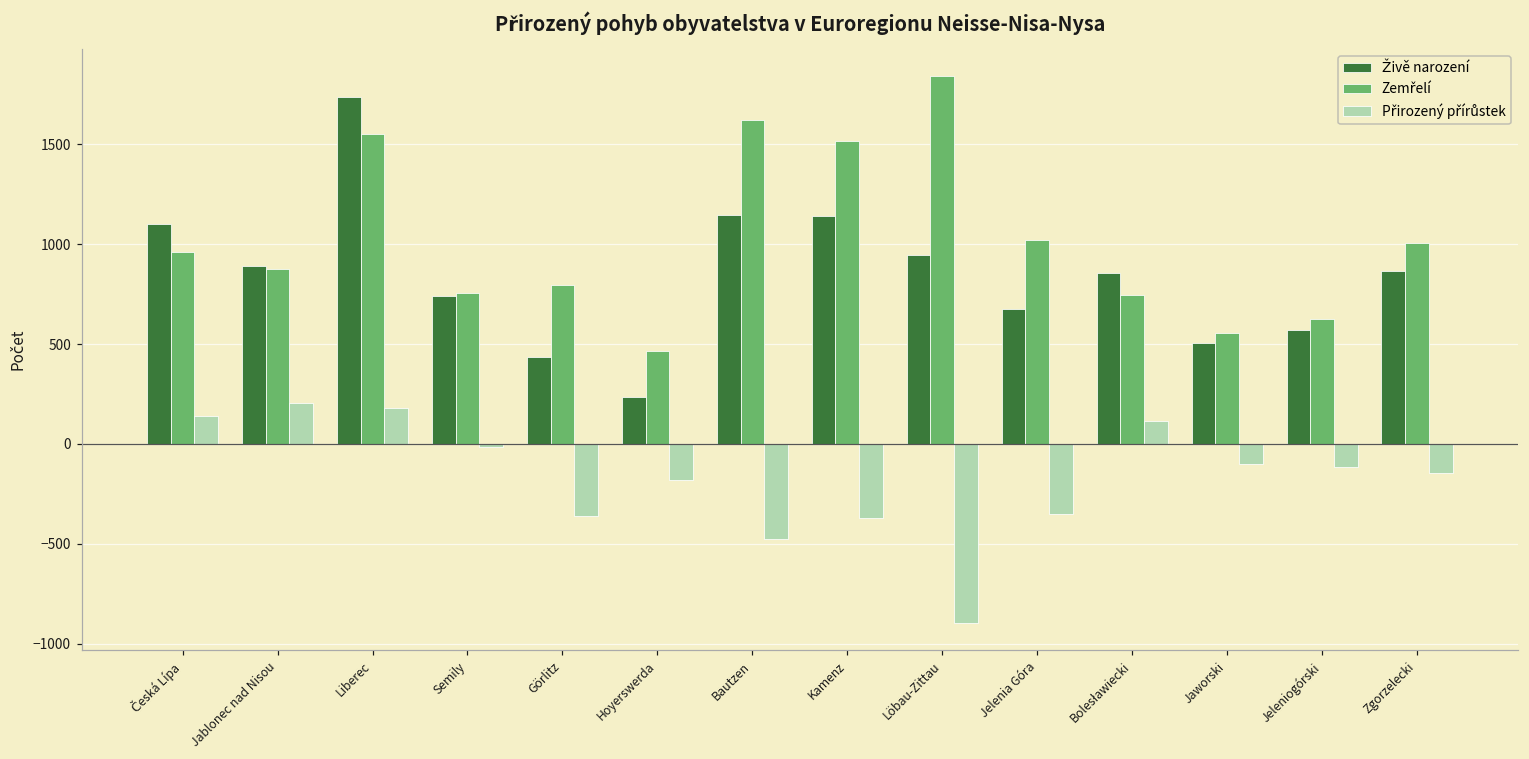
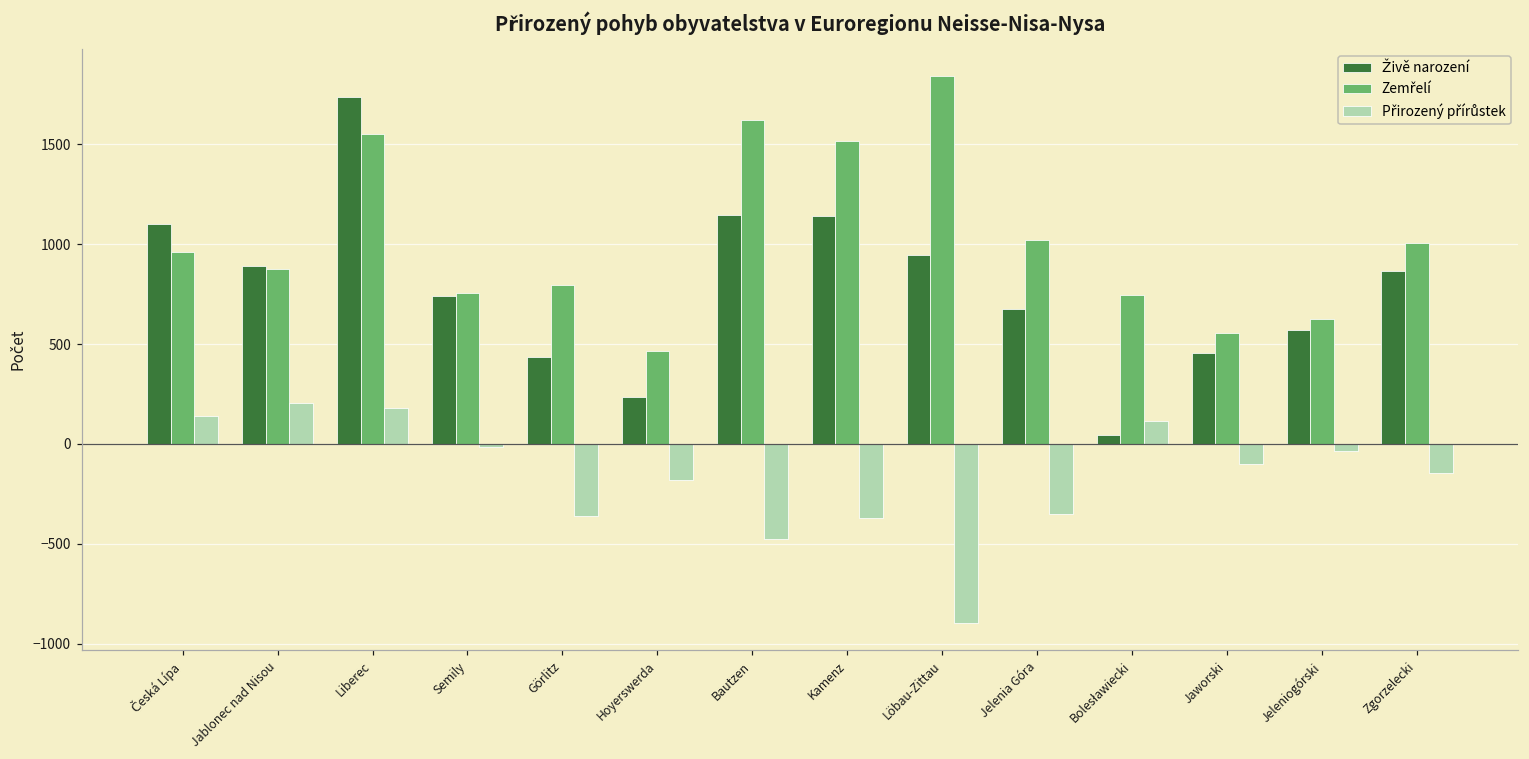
  {
    "Živě narození": {
      "Česká Lípa": 1100,
      "Jablonec nad Nisou": 890,
      "Liberec": 1740,
      "Semily": 740,
      "Görlitz": 430,
      "Hoyerswerda": 240,
      "Bautzen": 1150,
      "Kamenz": 1140,
      "Löbau-Zittau": 950,
      "Jelenia Góra": 670,
-     "Bolesławiecki": 860,
-     "Jaworski": 500,
+     "Bolesławiecki": 40,
+     "Jaworski": 460,
      "Jeleniogórski": 570,
      "Zgorzelecki": 860
    },
    "Zemřelí": {
      "Česká Lípa": 960,
      "Jablonec nad Nisou": 870,
      "Liberec": 1550,
      "Semily": 760,
      "Görlitz": 790,
      "Hoyerswerda": 460,
      "Bautzen": 1620,
      "Kamenz": 1520,
      "Löbau-Zittau": 1840,
      "Jelenia Góra": 1020,
      "Bolesławiecki": 740,
      "Jaworski": 560,
      "Jeleniogórski": 630,
      "Zgorzelecki": 1010
    },
    "Přirozený přírůstek": {
      "Česká Lípa": 140,
      "Jablonec nad Nisou": 210,
      "Liberec": 180,
      "Semily": -20,
      "Görlitz": -360,
      "Hoyerswerda": -180,
      "Bautzen": -480,
      "Kamenz": -370,
      "Löbau-Zittau": -900,
      "Jelenia Góra": -350,
      "Bolesławiecki": 110,
      "Jaworski": -100,
-     "Jeleniogórski": -110,
+     "Jeleniogórski": -30,
      "Zgorzelecki": -140
    }
  }
